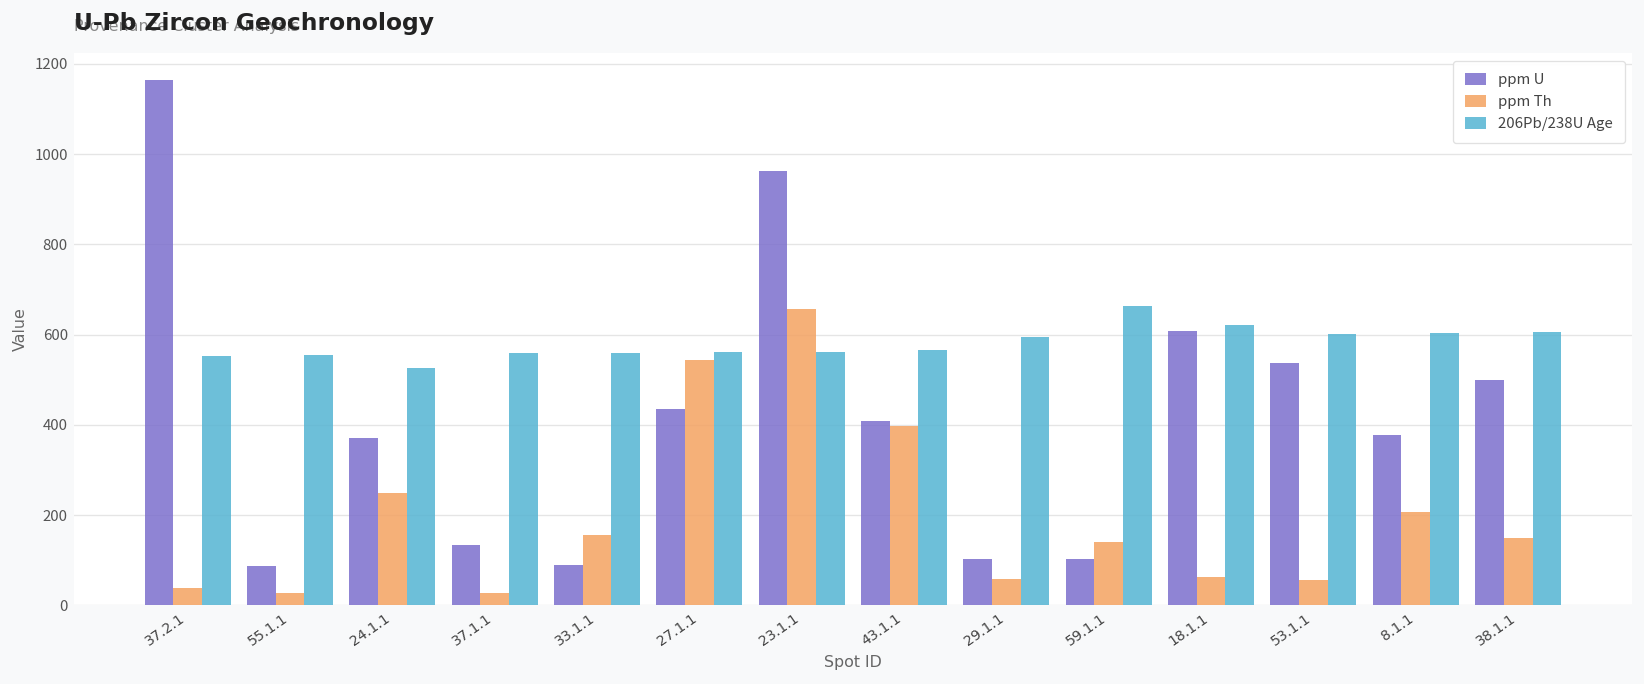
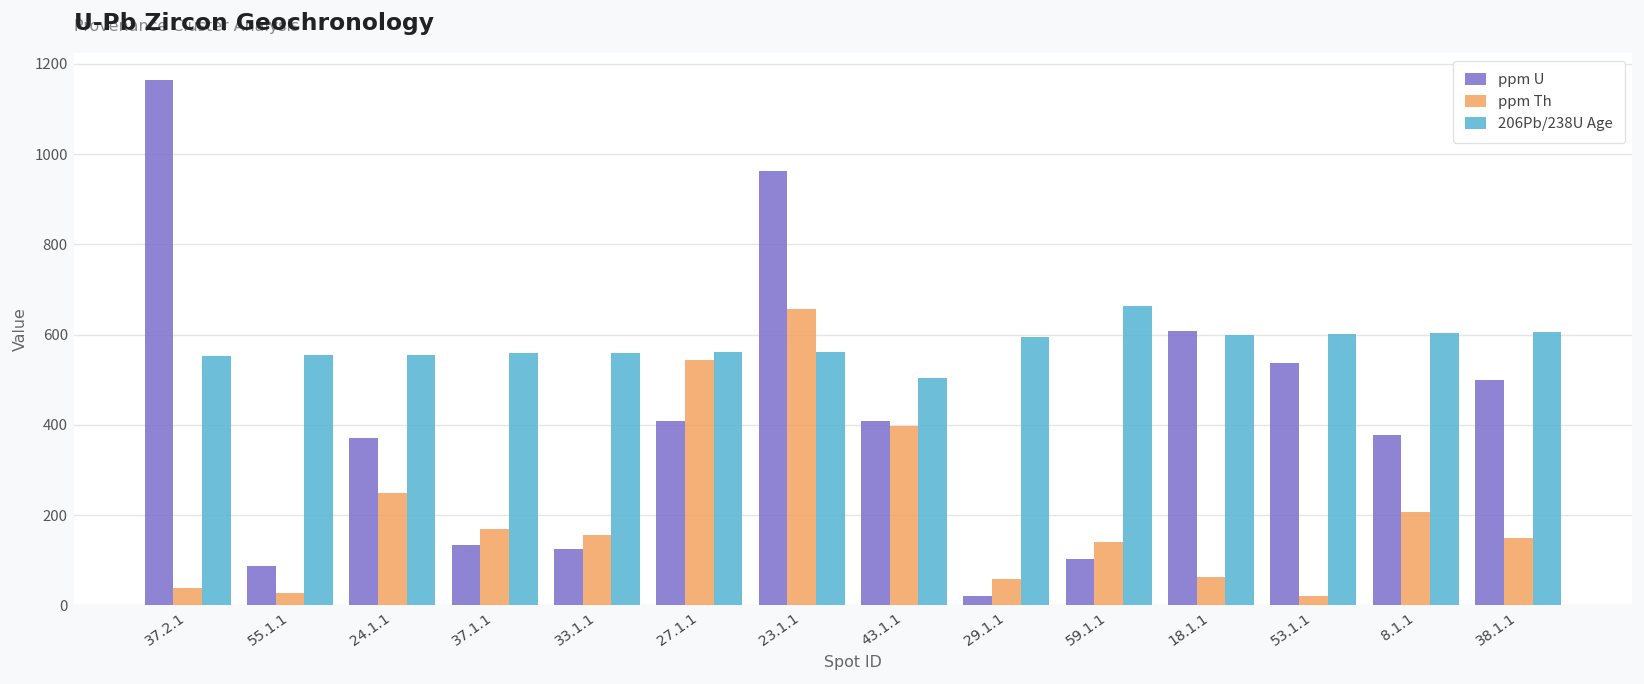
  {
    "ppm U": {
      "37.2.1": 1170,
      "55.1.1": 90,
      "24.1.1": 370,
      "37.1.1": 130,
-     "33.1.1": 90,
-     "27.1.1": 430,
+     "33.1.1": 120,
+     "27.1.1": 410,
      "23.1.1": 960,
      "43.1.1": 410,
-     "29.1.1": 100,
+     "29.1.1": 20,
      "59.1.1": 100,
      "18.1.1": 610,
      "53.1.1": 540,
      "8.1.1": 380,
      "38.1.1": 500
    },
    "ppm Th": {
      "37.2.1": 40,
      "55.1.1": 30,
      "24.1.1": 250,
-     "37.1.1": 30,
+     "37.1.1": 170,
      "33.1.1": 160,
      "27.1.1": 540,
      "23.1.1": 660,
      "43.1.1": 400,
      "29.1.1": 60,
      "59.1.1": 140,
      "18.1.1": 60,
-     "53.1.1": 60,
+     "53.1.1": 20,
      "8.1.1": 210,
      "38.1.1": 150
    },
    "206Pb/238U Age": {
      "37.2.1": 550,
      "55.1.1": 560,
-     "24.1.1": 530,
+     "24.1.1": 560,
      "37.1.1": 560,
      "33.1.1": 560,
      "27.1.1": 560,
      "23.1.1": 560,
-     "43.1.1": 570,
+     "43.1.1": 500,
      "29.1.1": 590,
      "59.1.1": 660,
-     "18.1.1": 620,
+     "18.1.1": 600,
      "53.1.1": 600,
      "8.1.1": 600,
      "38.1.1": 600
    }
  }
